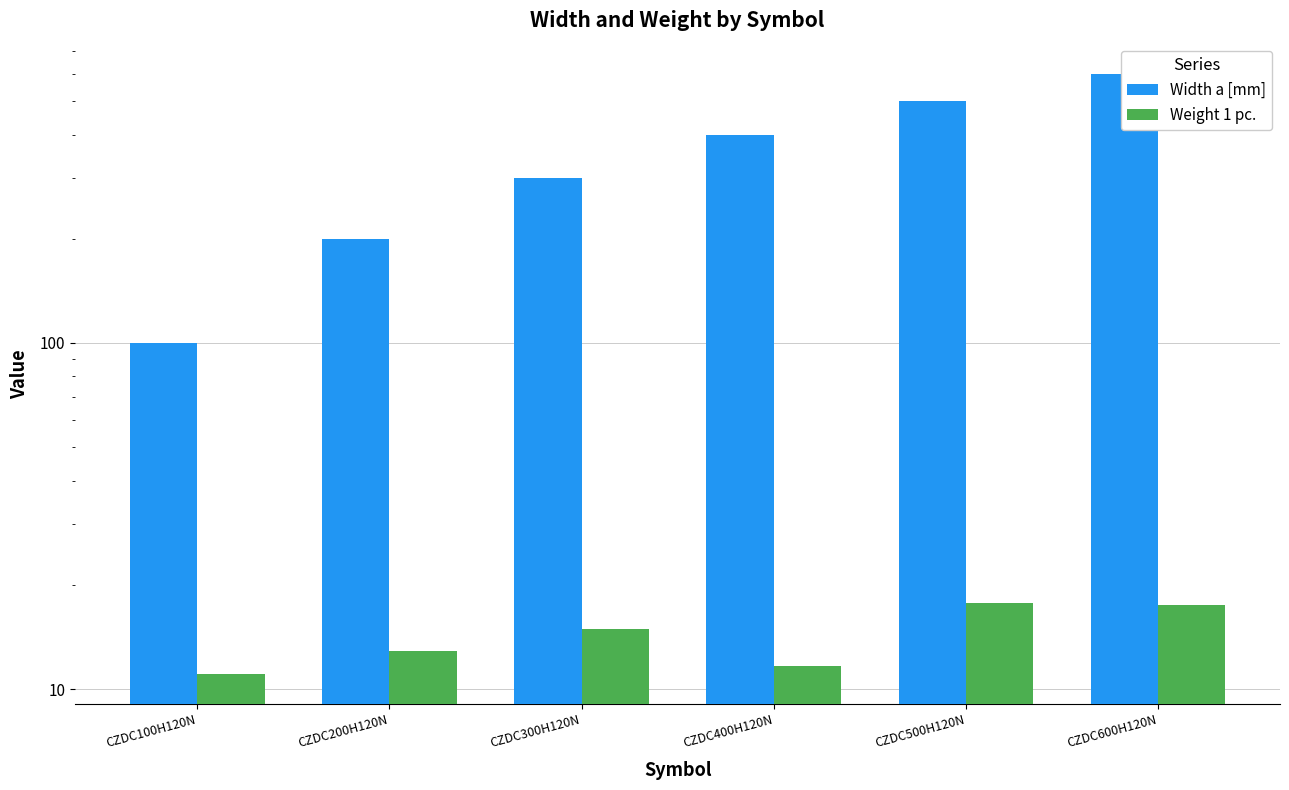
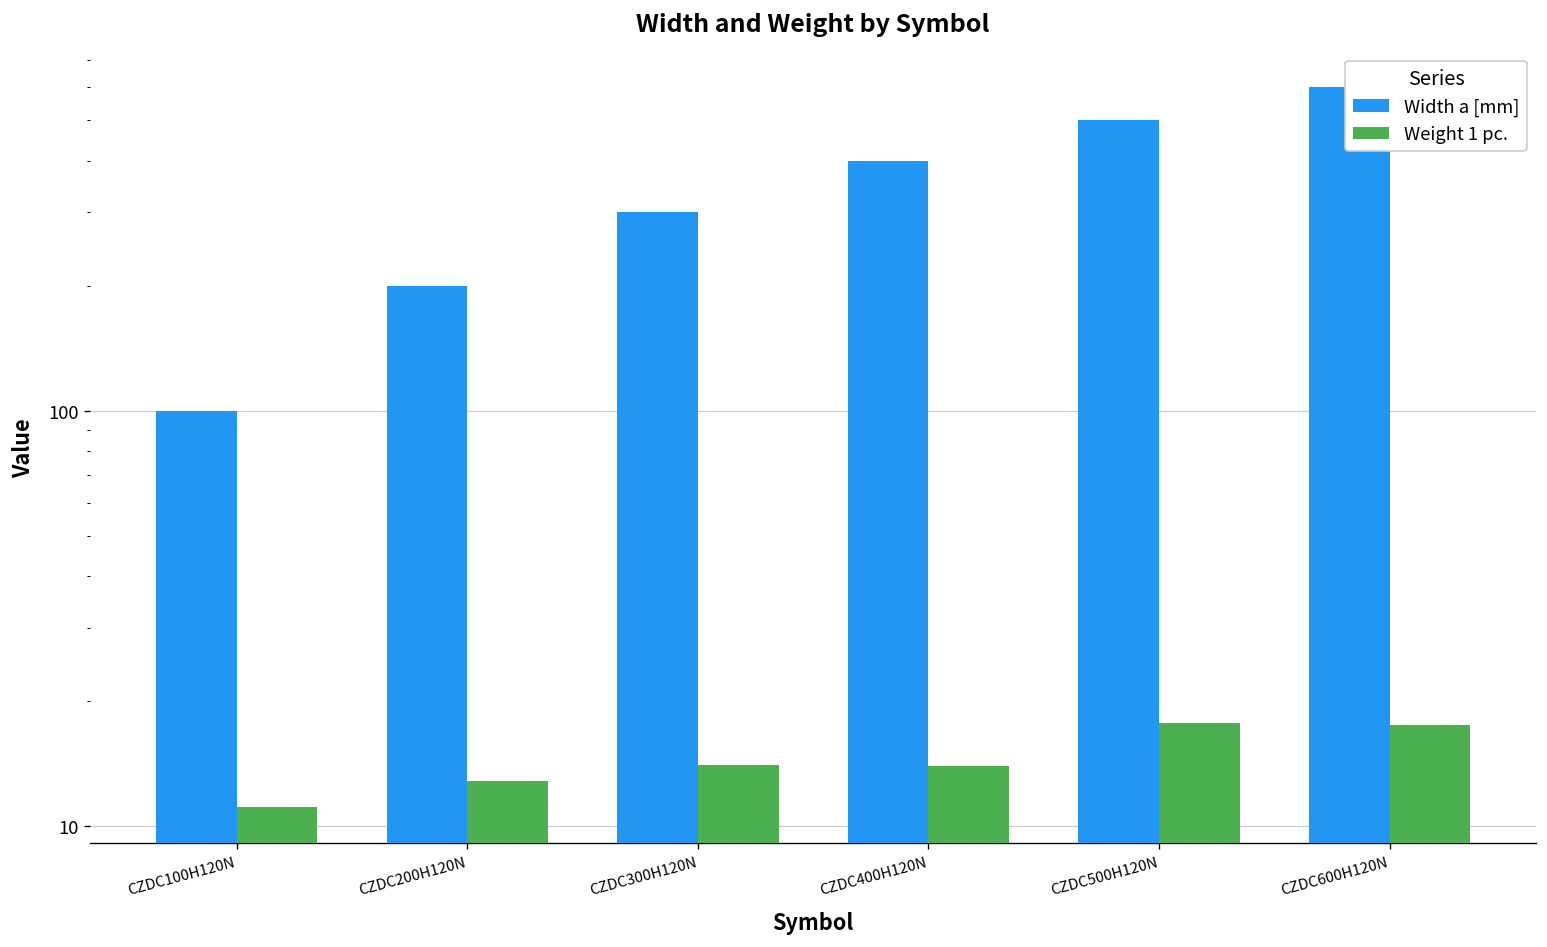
  {
    "Width a [mm]": {
      "CZDC100H120N": 100,
      "CZDC200H120N": 200,
      "CZDC300H120N": 300,
      "CZDC400H120N": 400,
      "CZDC500H120N": 500
    },
    "Weight 1 pc.": {
      "CZDC100H120N": 11.1,
      "CZDC200H120N": 12.9,
-     "CZDC300H120N": 14.9,
-     "CZDC400H120N": 11.7,
+     "CZDC300H120N": 14.0,
+     "CZDC400H120N": 13.9,
      "CZDC500H120N": 18,
      "CZDC600H120N": 17
    }
  }
